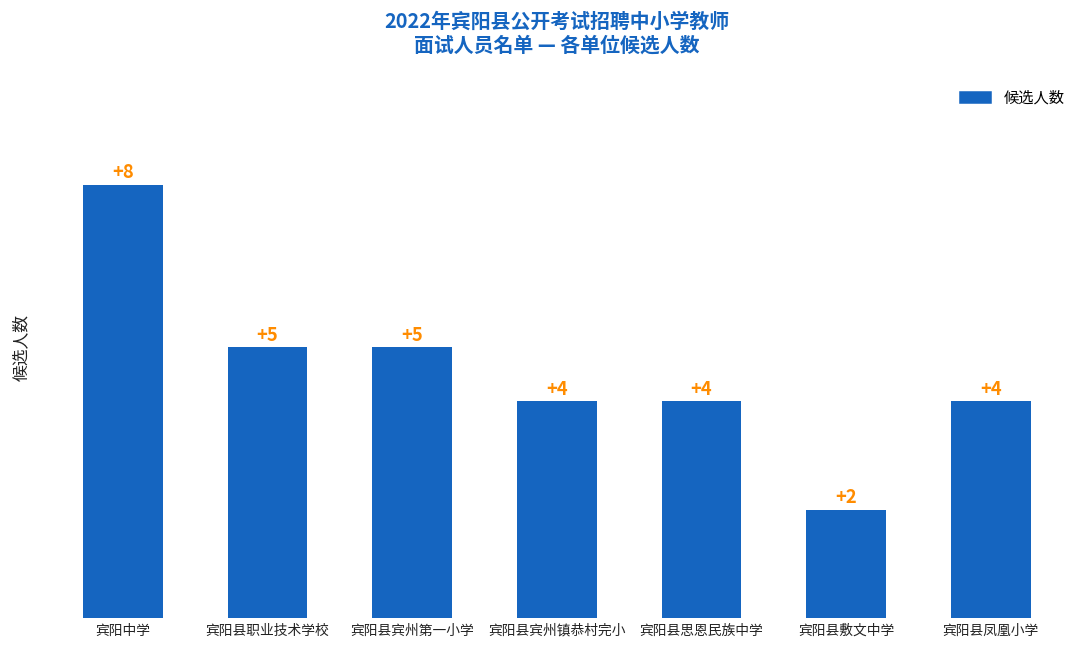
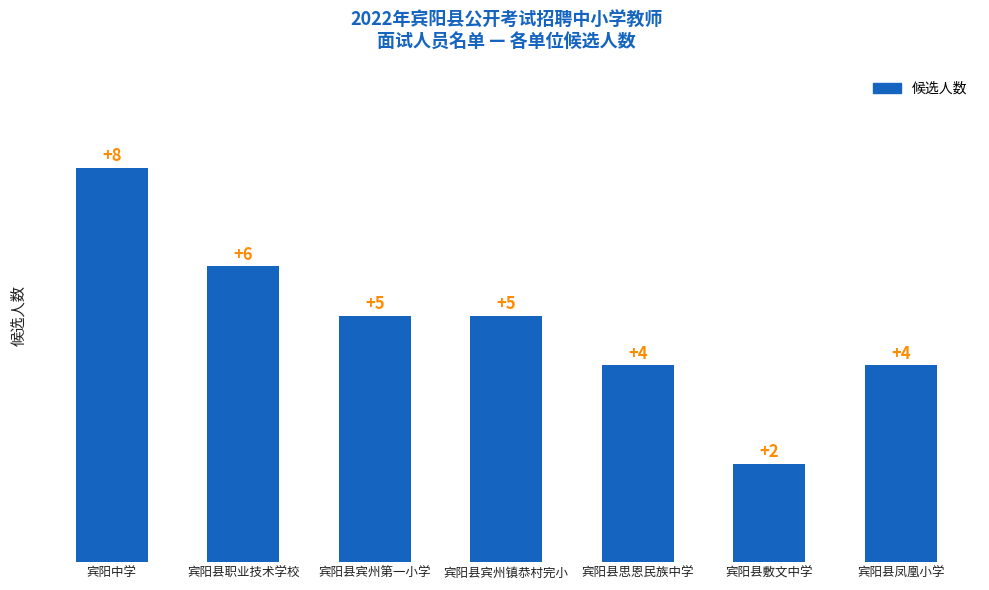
  {
    "宾阳中学": "+8",
-   "宾阳县职业技术学校": "+5",
+   "宾阳县职业技术学校": "+6",
    "宾阳县宾州第一小学": "+5",
-   "宾阳县宾州镇恭村完小": "+4",
+   "宾阳县宾州镇恭村完小": "+5",
    "宾阳县思恩民族中学": "+4",
    "宾阳县敷文中学": "+2",
    "宾阳县凤凰小学": "+4"
  }
